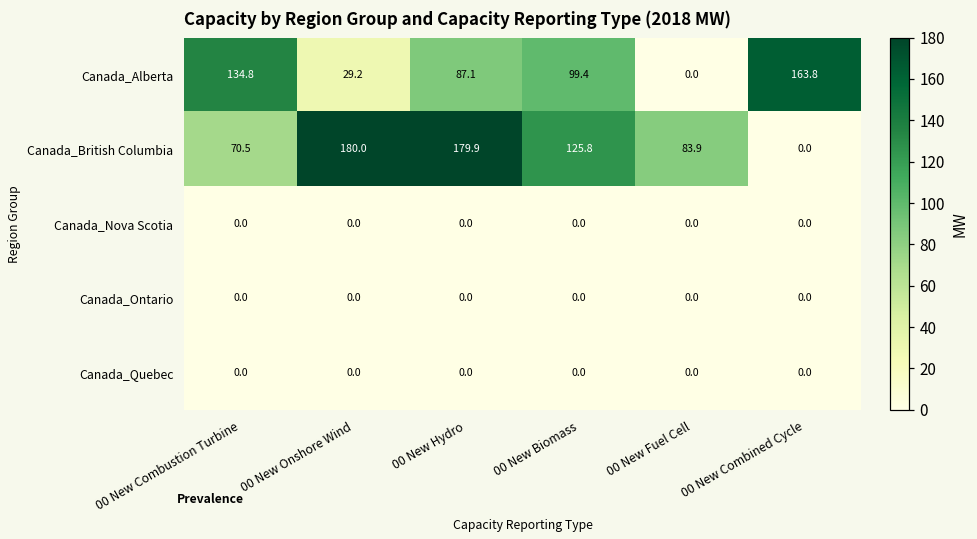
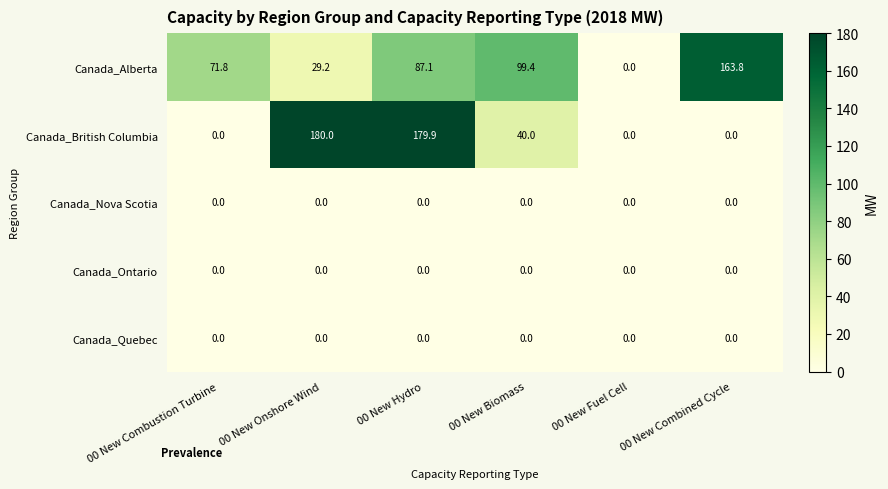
  {
    "Canada_Alberta": {
-     "00 New Combustion Turbine": 134.8,
+     "00 New Combustion Turbine": 71.8,
      "00 New Onshore Wind": 29.2,
      "00 New Hydro": 87.1,
      "00 New Biomass": 99.4,
      "00 New Fuel Cell": 0.0,
      "00 New Combined Cycle": 163.8
    },
    "Canada_British Columbia": {
-     "00 New Combustion Turbine": 70.5,
+     "00 New Combustion Turbine": 0.0,
      "00 New Onshore Wind": 180.0,
      "00 New Hydro": 179.9,
-     "00 New Biomass": 125.8,
-     "00 New Fuel Cell": 83.9,
+     "00 New Biomass": 40.0,
+     "00 New Fuel Cell": 0.0,
      "00 New Combined Cycle": 0.0
    },
    "Canada_Nova Scotia": {
      "00 New Combustion Turbine": 0.0,
      "00 New Onshore Wind": 0.0,
      "00 New Hydro": 0.0,
      "00 New Biomass": 0.0,
      "00 New Fuel Cell": 0.0,
      "00 New Combined Cycle": 0.0
    },
    "Canada_Ontario": {
      "00 New Combustion Turbine": 0.0,
      "00 New Onshore Wind": 0.0,
      "00 New Hydro": 0.0,
      "00 New Biomass": 0.0,
      "00 New Fuel Cell": 0.0,
      "00 New Combined Cycle": 0.0
    },
    "Canada_Quebec": {
      "00 New Combustion Turbine": 0.0,
      "00 New Onshore Wind": 0.0,
      "00 New Hydro": 0.0,
      "00 New Biomass": 0.0,
      "00 New Fuel Cell": 0.0,
      "00 New Combined Cycle": 0.0
    }
  }
